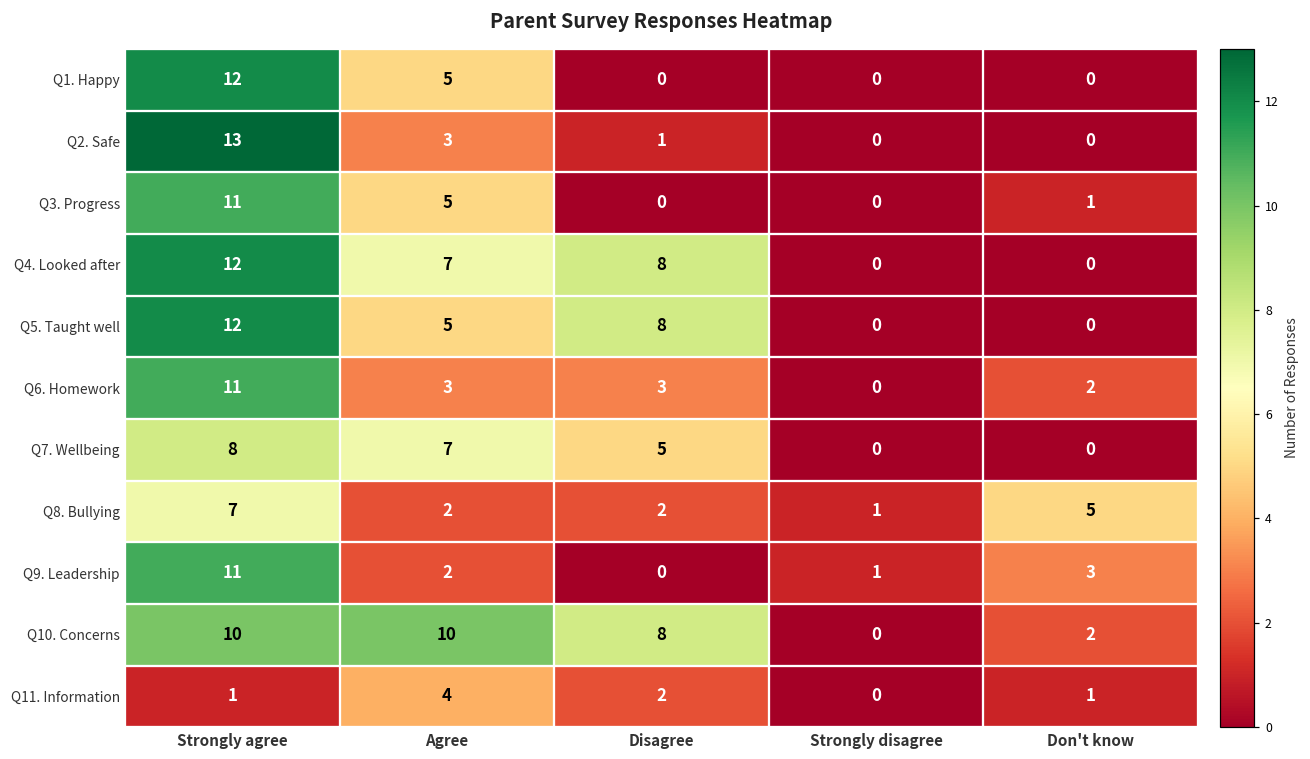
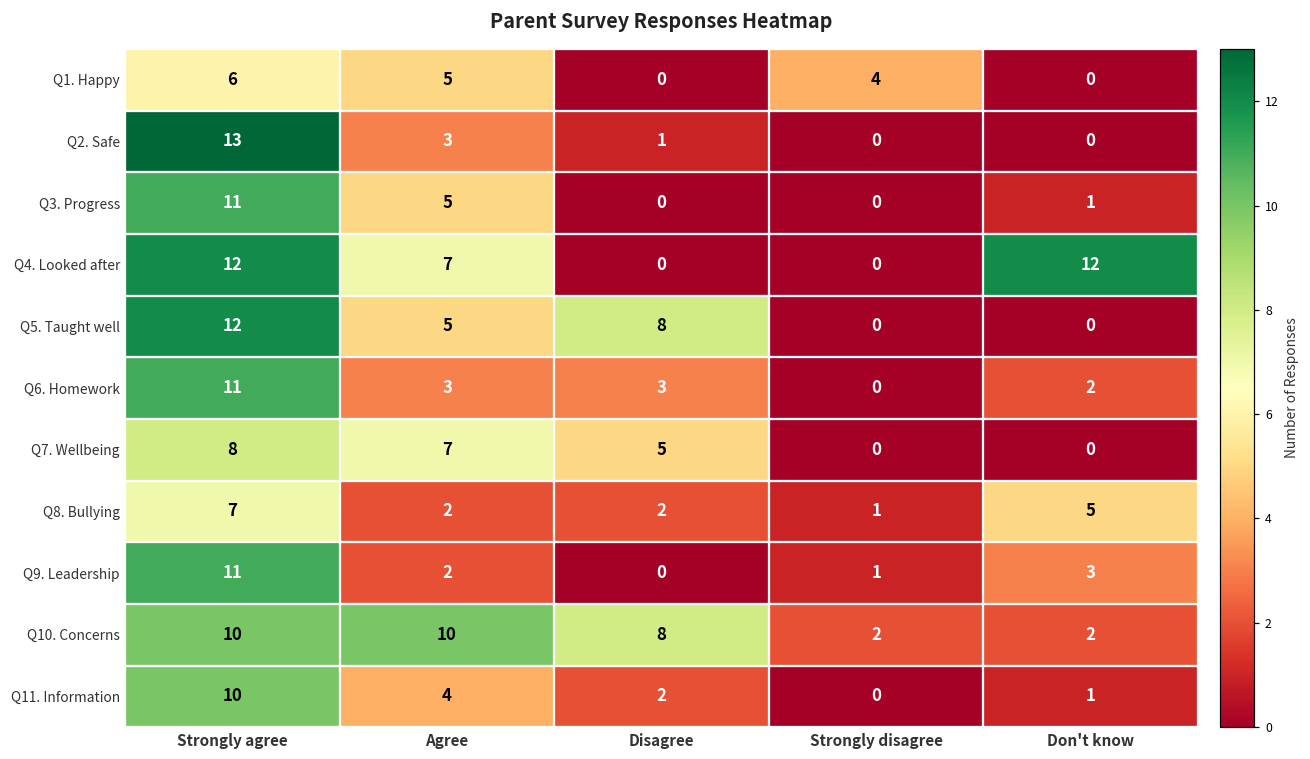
  {
    "Q1. Happy": {
-     "Strongly agree": 12,
+     "Strongly agree": 6,
      "Agree": 5,
      "Disagree": 0,
-     "Strongly disagree": 0,
+     "Strongly disagree": 4,
      "Don't know": 0
    },
    "Q2. Safe": {
      "Strongly agree": 13,
      "Agree": 3,
      "Disagree": 1,
      "Strongly disagree": 0,
      "Don't know": 0
    },
    "Q3. Progress": {
      "Strongly agree": 11,
      "Agree": 5,
      "Disagree": 0,
      "Strongly disagree": 0,
      "Don't know": 1
    },
    "Q4. Looked after": {
      "Strongly agree": 12,
      "Agree": 7,
-     "Disagree": 8,
+     "Disagree": 0,
      "Strongly disagree": 0,
-     "Don't know": 0
+     "Don't know": 12
    },
    "Q5. Taught well": {
      "Strongly agree": 12,
      "Agree": 5,
      "Disagree": 8,
      "Strongly disagree": 0,
      "Don't know": 0
    },
    "Q6. Homework": {
      "Strongly agree": 11,
      "Agree": 3,
      "Disagree": 3,
      "Strongly disagree": 0,
      "Don't know": 2
    },
    "Q7. Wellbeing": {
      "Strongly agree": 8,
      "Agree": 7,
      "Disagree": 5,
      "Strongly disagree": 0,
      "Don't know": 0
    },
    "Q8. Bullying": {
      "Strongly agree": 7,
      "Agree": 2,
      "Disagree": 2,
      "Strongly disagree": 1,
      "Don't know": 5
    },
    "Q9. Leadership": {
      "Strongly agree": 11,
      "Agree": 2,
      "Disagree": 0,
      "Strongly disagree": 1,
      "Don't know": 3
    },
    "Q10. Concerns": {
      "Strongly agree": 10,
      "Agree": 10,
      "Disagree": 8,
-     "Strongly disagree": 0,
+     "Strongly disagree": 2,
      "Don't know": 2
    },
    "Q11. Information": {
-     "Strongly agree": 1,
+     "Strongly agree": 10,
      "Agree": 4,
      "Disagree": 2,
      "Strongly disagree": 0,
      "Don't know": 1
    }
  }
